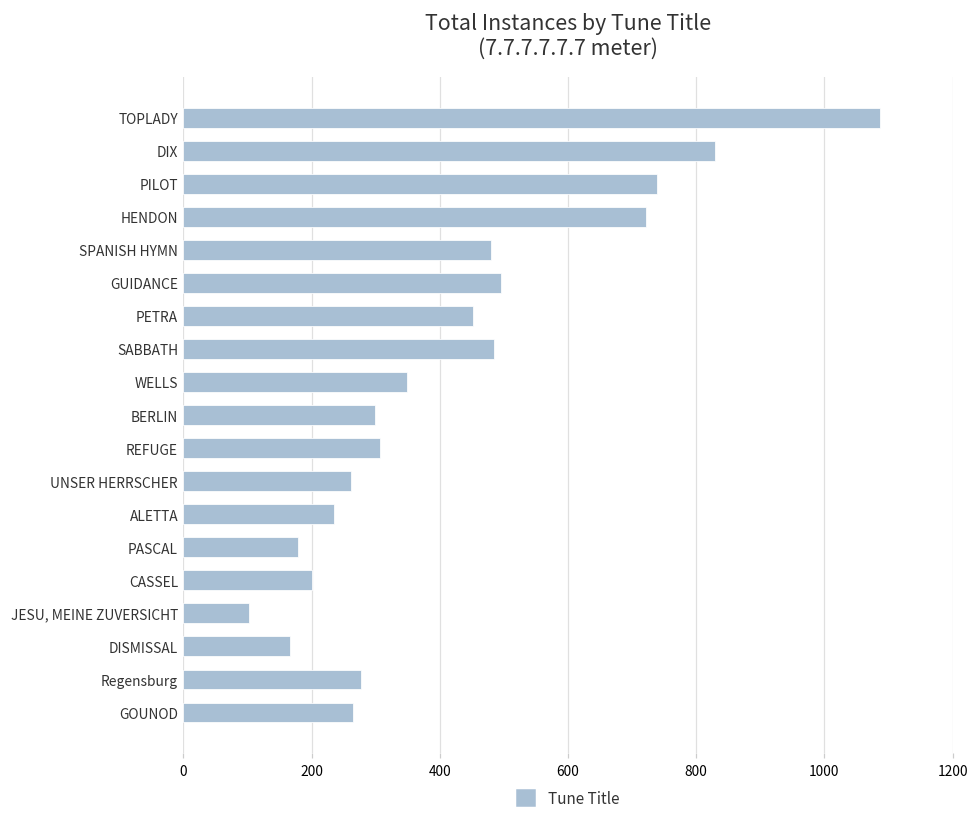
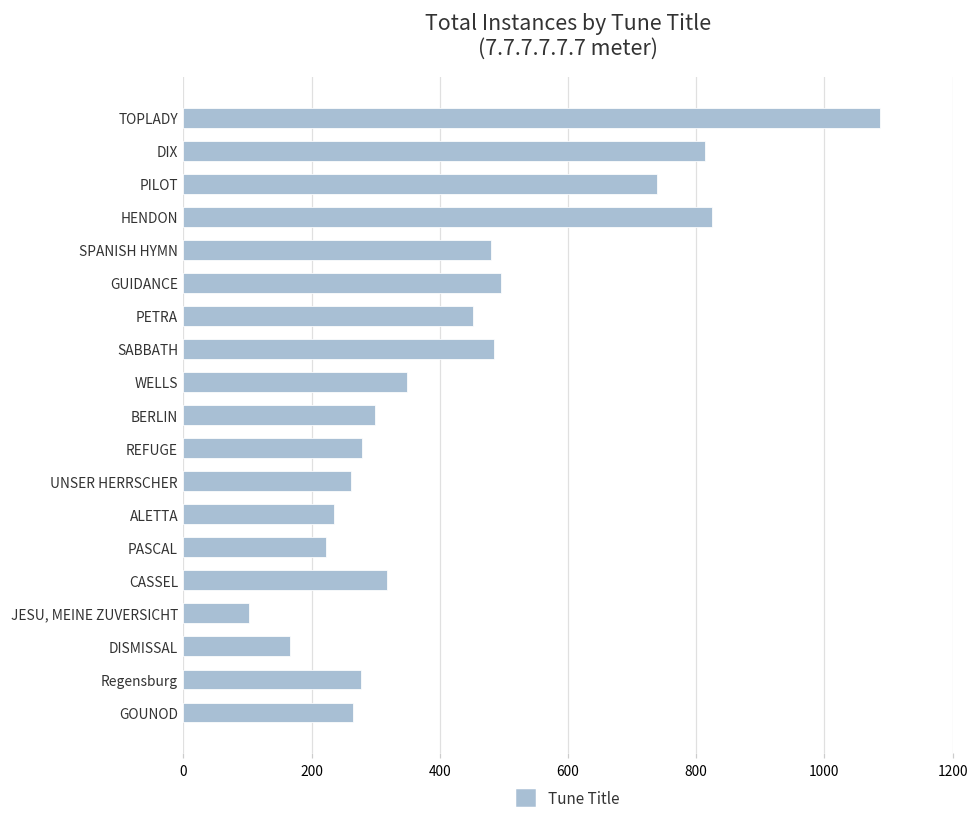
  {
    "TOPLADY": 1090,
-   "DIX": 830,
+   "DIX": 810,
    "PILOT": 740,
-   "HENDON": 720,
+   "HENDON": 830,
    "SPANISH HYMN": 480,
    "GUIDANCE": 500,
    "PETRA": 450,
    "SABBATH": 480,
    "WELLS": 350,
    "BERLIN": 300,
-   "REFUGE": 310,
+   "REFUGE": 280,
    "UNSER HERRSCHER": 260,
    "ALETTA": 240,
-   "PASCAL": 180,
-   "CASSEL": 200,
+   "PASCAL": 220,
+   "CASSEL": 320,
    "JESU, MEINE ZUVERSICHT": 100,
    "DISMISSAL": 170,
    "Regensburg": 280,
    "GOUNOD": 260
  }
